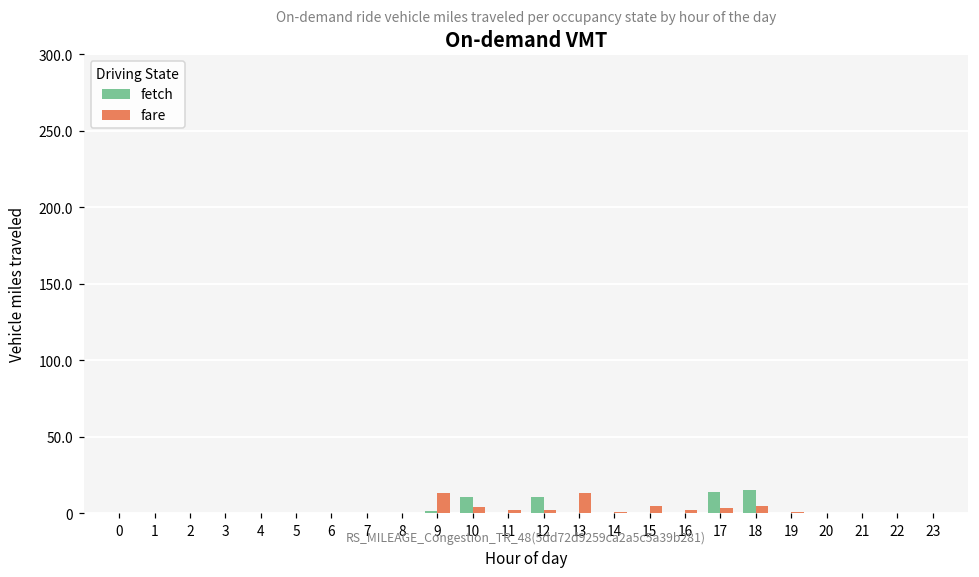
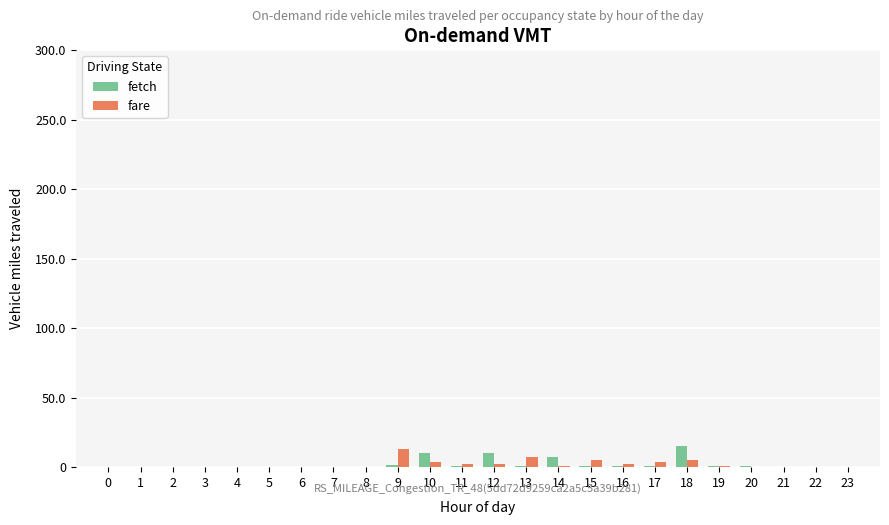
  {
    "fetch": {
      "0": 0,
      "1": 0,
      "2": 0,
      "3": 0,
      "4": 0,
      "5": 0,
      "6": 0,
      "7": 0,
      "8": 0,
      "10": 10,
      "12": 10,
-     "14": 1,
-     "17": 14,
+     "14": 7,
+     "17": 1,
      "18": 15,
      "21": 0,
      "22": 0,
      "23": 0
    },
    "fare": {
      "0": 0,
      "1": 0,
      "2": 0,
      "3": 0,
      "4": 0,
      "5": 0,
      "6": 0,
      "7": 0,
      "8": 0,
      "9": 13,
      "10": 4,
      "11": 2,
      "12": 2,
-     "13": 14,
+     "13": 7,
      "15": 5,
      "16": 2,
      "17": 4,
      "18": 5,
      "20": 0,
      "21": 0,
      "22": 0,
      "23": 0
    }
  }
